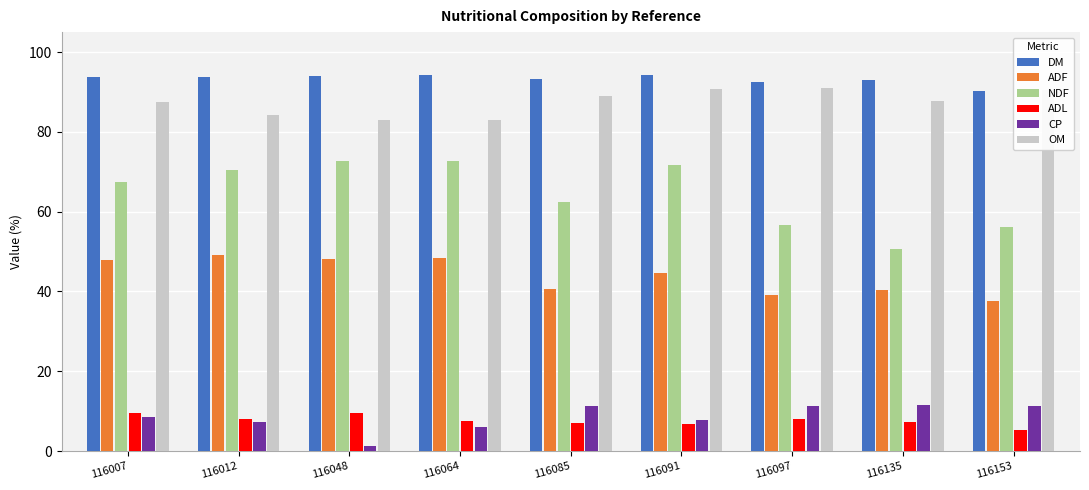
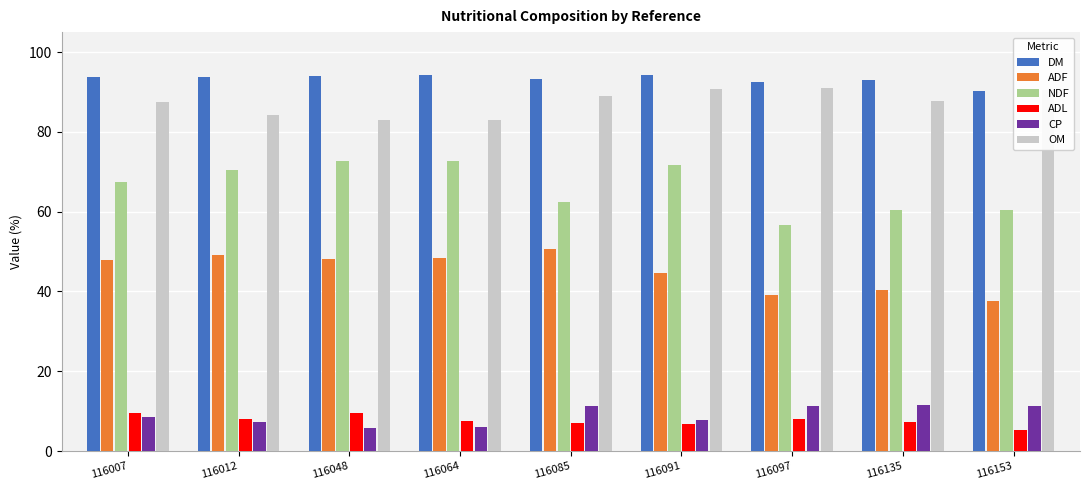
  {
    "DM": {
      "116007": 94,
      "116012": 94,
      "116048": 94,
      "116064": 94,
      "116085": 93,
      "116091": 94,
      "116097": 93,
      "116135": 93,
      "116153": 90
    },
    "ADF": {
      "116007": 48,
      "116012": 49,
      "116048": 48,
      "116064": 48,
-     "116085": 41,
+     "116085": 51,
      "116091": 45,
      "116097": 39,
      "116135": 40,
      "116153": 38
    },
    "NDF": {
      "116007": 67,
      "116012": 70,
      "116048": 73,
      "116064": 73,
      "116085": 63,
      "116091": 72,
      "116097": 57,
-     "116135": 51,
-     "116153": 56
+     "116135": 60,
+     "116153": 60
    },
    "ADL": {
      "116007": 9,
      "116012": 8,
      "116048": 9,
      "116064": 8,
      "116085": 7,
      "116091": 7,
      "116097": 8,
      "116135": 7,
      "116153": 5
    },
    "CP": {
      "116007": 8,
      "116012": 7,
-     "116048": 1,
+     "116048": 6,
      "116064": 6,
      "116085": 11,
      "116091": 8,
      "116097": 11,
      "116135": 12,
      "116153": 11
    },
    "OM": {
      "116007": 88,
      "116012": 84,
      "116048": 83,
      "116064": 83,
      "116085": 89,
      "116091": 91,
      "116097": 91,
      "116135": 88
    }
  }
